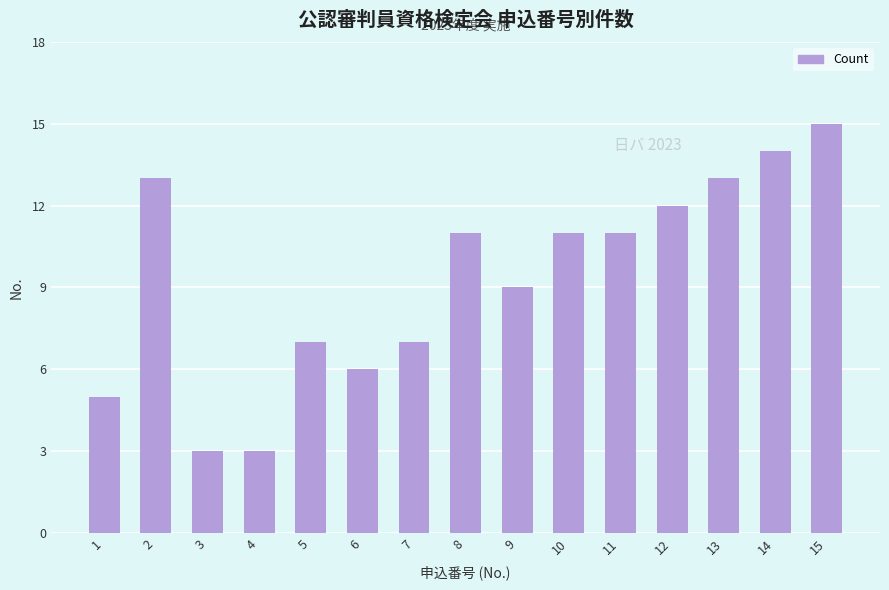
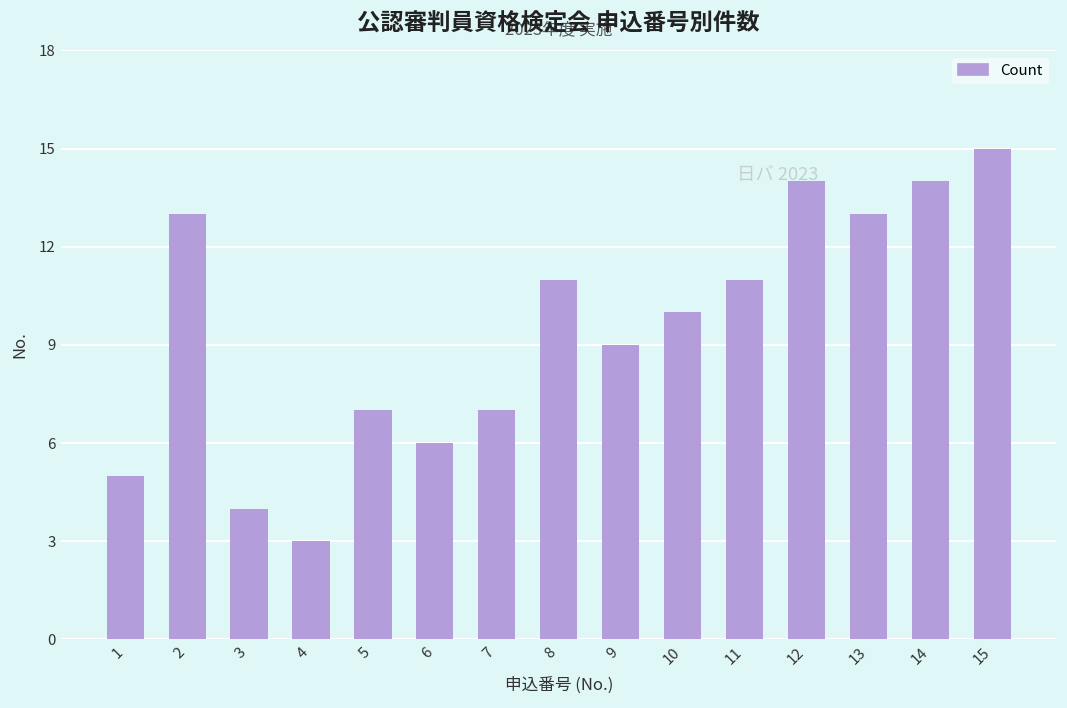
  {
    "1": 5,
    "2": 13,
-   "3": 3,
+   "3": 4,
    "4": 3,
    "5": 7,
    "6": 6,
    "7": 7,
    "8": 11,
    "9": 9,
-   "10": 11,
+   "10": 10,
    "11": 11,
-   "12": 12,
+   "12": 14,
    "13": 13,
    "14": 14,
    "15": 15
  }
